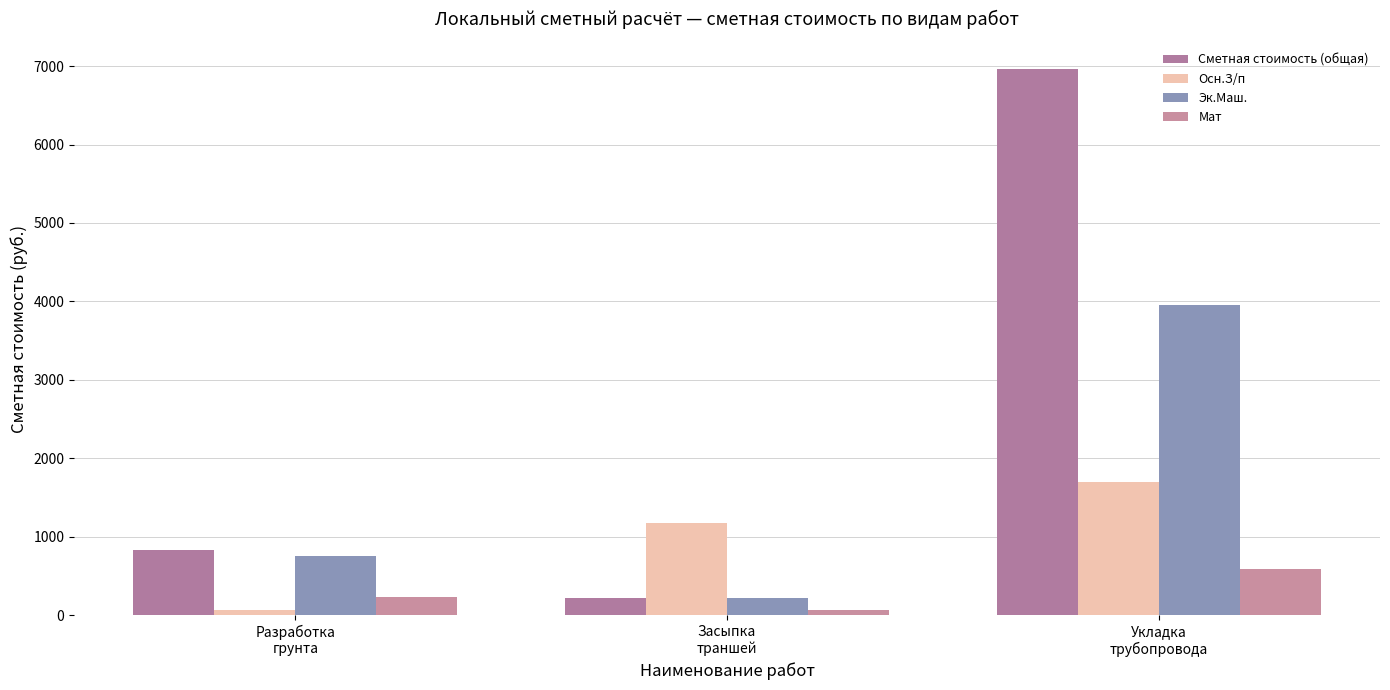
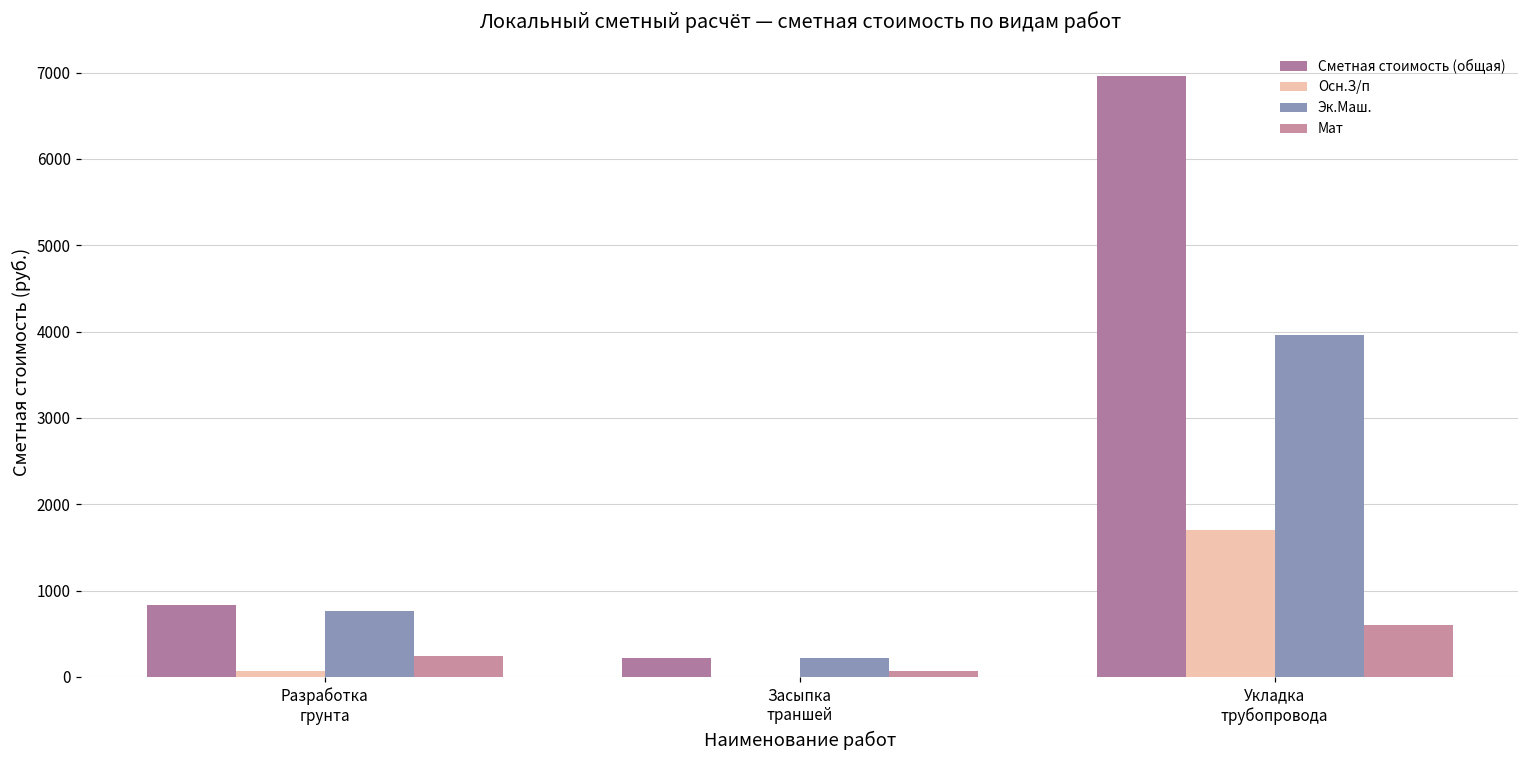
  {
    "Осн.З/п": {
      "Разработка грунта": 100,
-     "Засыпка траншей": 1200,
+     "Засыпка траншей": 0,
      "Укладка трубопровода": 1700
    }
  }
